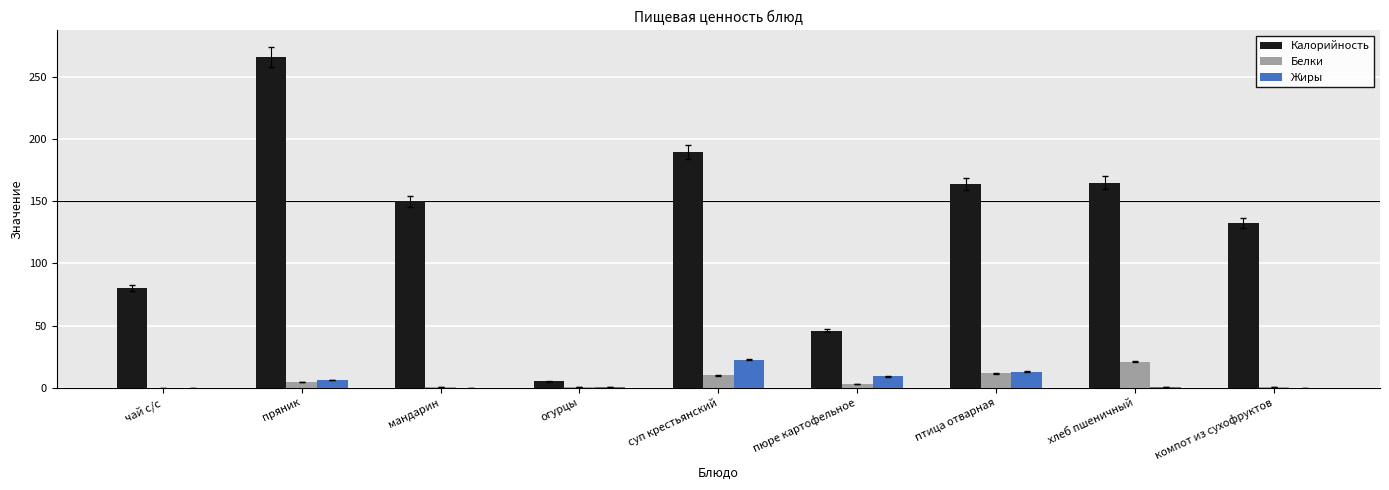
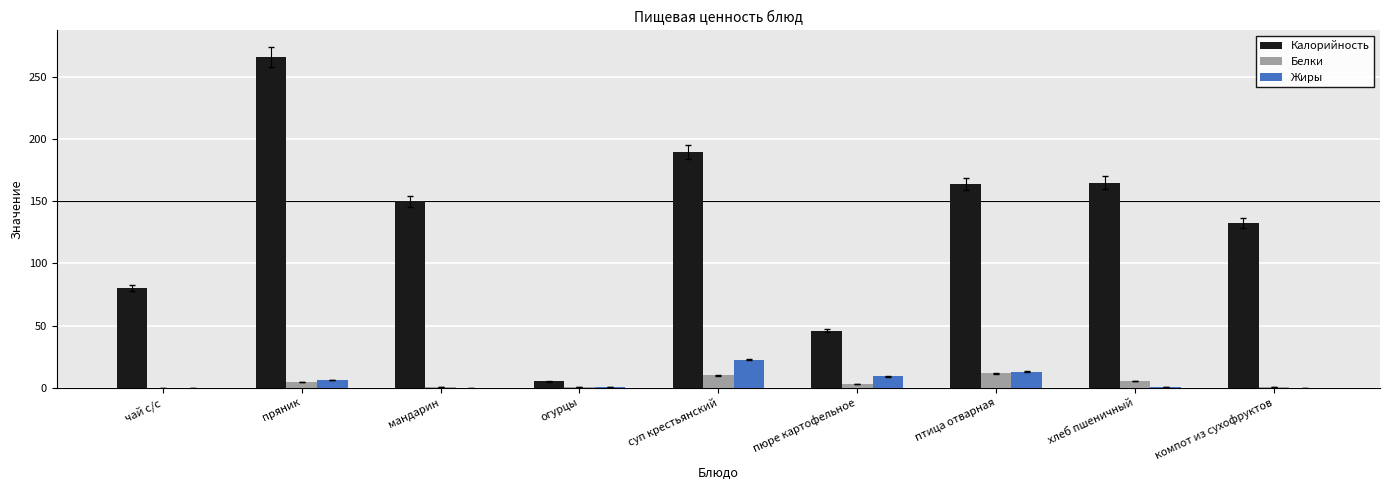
  {
    "Калорийность": {
      "чай с/с": 80,
      "пряник": 266,
      "мандарин": 150,
      "огурцы": 5,
      "суп крестьянский": 190,
      "пюре картофельное": 46,
      "птица отварная": 164,
      "хлеб пшеничный": 165,
      "компот из сухофруктов": 133
    },
    "Белки": {
      "пряник": 5,
      "суп крестьянский": 10,
      "пюре картофельное": 3,
      "птица отварная": 12,
-     "хлеб пшеничный": 21
+     "хлеб пшеничный": 6
    }
  }
